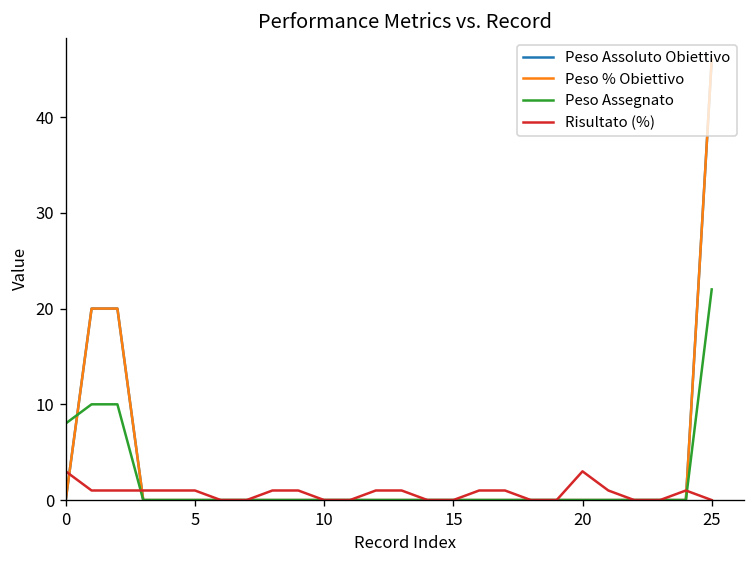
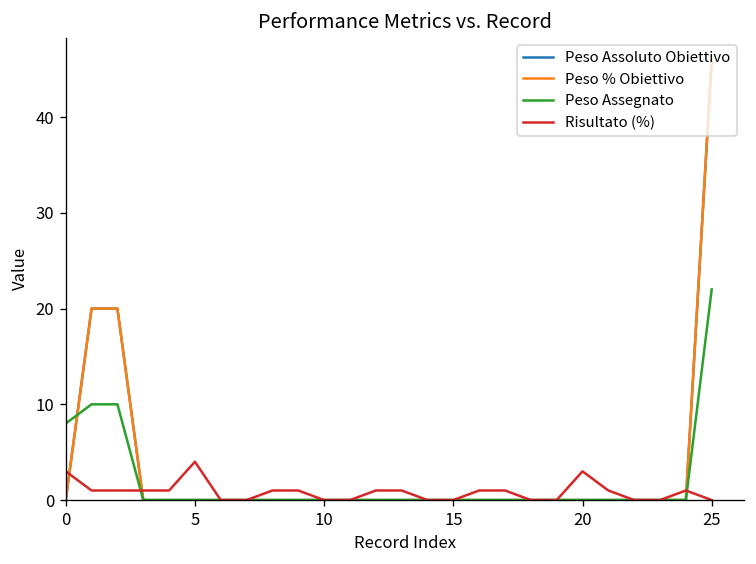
  {
    "Peso % Obiettivo": {
      "0": 0
    },
    "Peso Assegnato": {
      "0": 8,
      "25": 22
    },
    "Risultato (%)": {
      "0": 3,
-     "5": 1,
+     "5": 4,
      "20": 3,
      "25": 0
    }
  }
